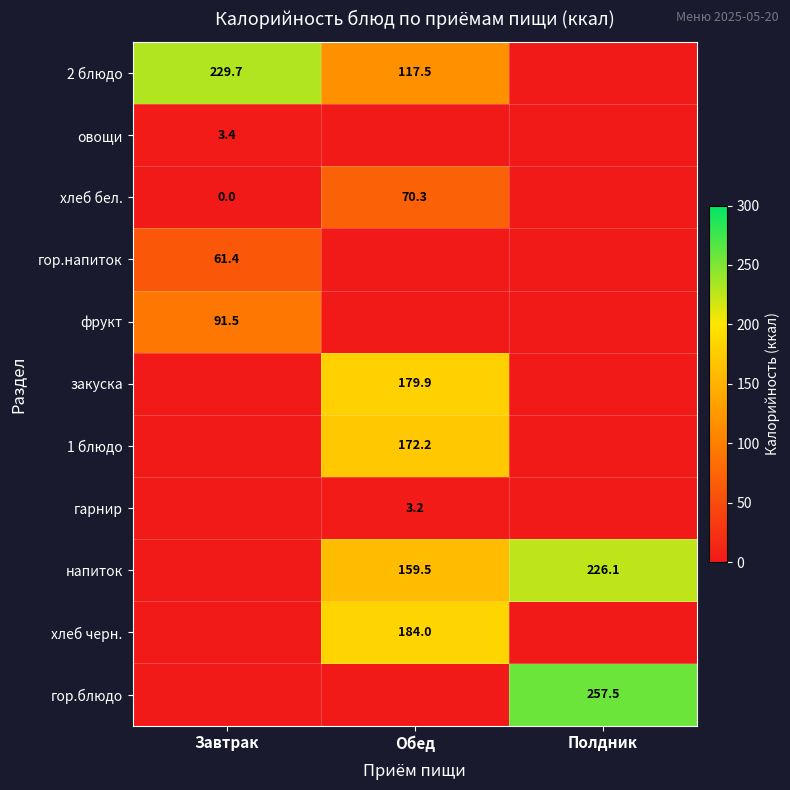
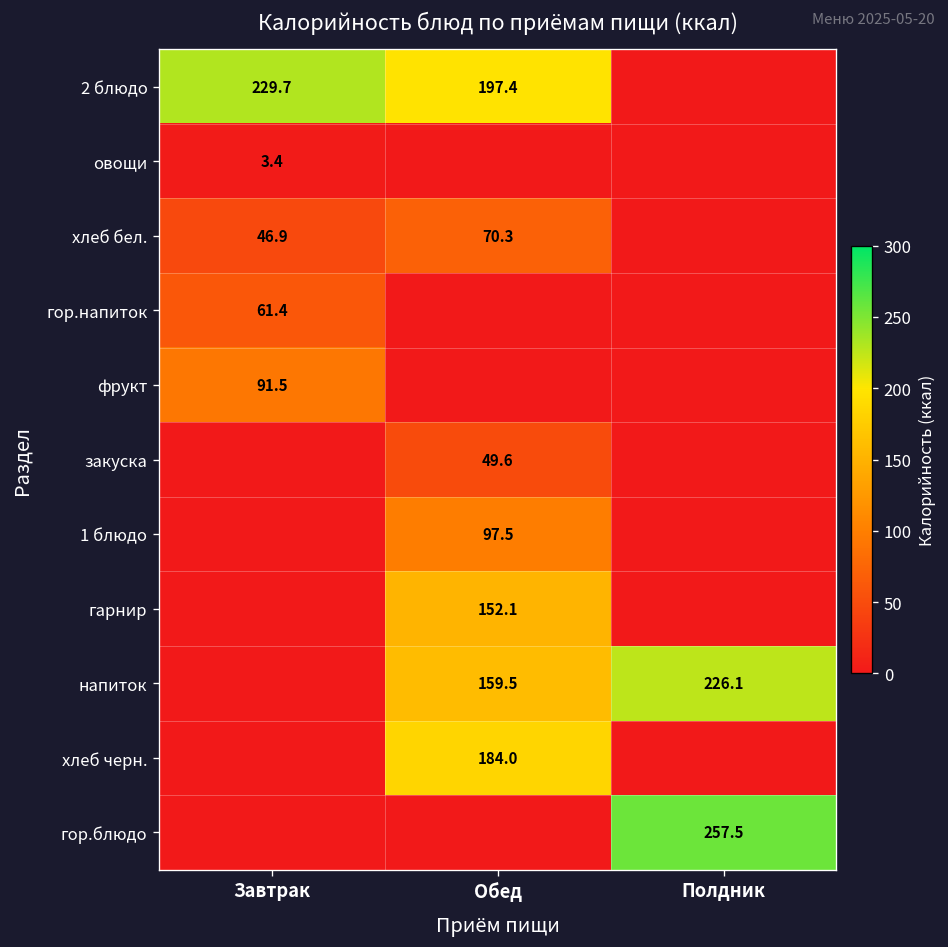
  {
    "2 блюдо": {
      "Завтрак": 229.7,
-     "Обед": 117.5
+     "Обед": 197.4
    },
    "овощи": {
      "Завтрак": 3.4
    },
    "хлеб бел.": {
-     "Завтрак": 0.0,
+     "Завтрак": 46.9,
      "Обед": 70.3
    },
    "гор.напиток": {
      "Завтрак": 61.4
    },
    "фрукт": {
      "Завтрак": 91.5
    },
    "закуска": {
-     "Обед": 179.9
+     "Обед": 49.6
    },
    "1 блюдо": {
-     "Обед": 172.2
+     "Обед": 97.5
    },
    "гарнир": {
-     "Обед": 3.2
+     "Обед": 152.1
    },
    "напиток": {
      "Обед": 159.5,
      "Полдник": 226.1
    },
    "хлеб черн.": {
      "Обед": 184.0
    },
    "гор.блюдо": {
      "Полдник": 257.5
    }
  }
